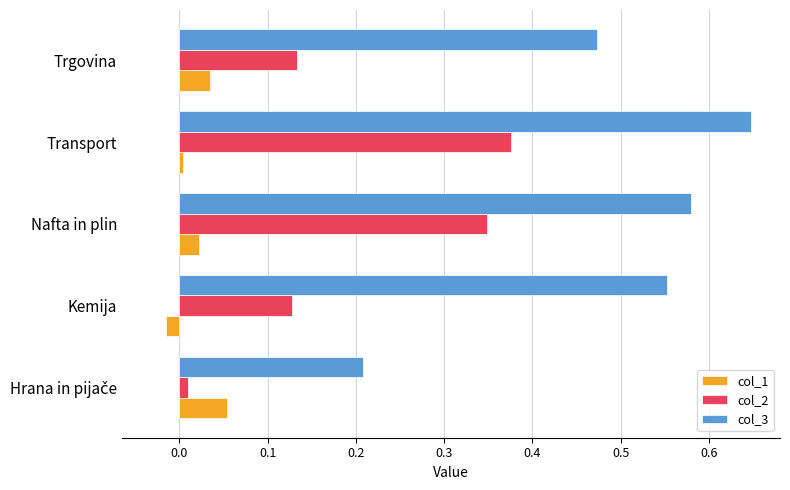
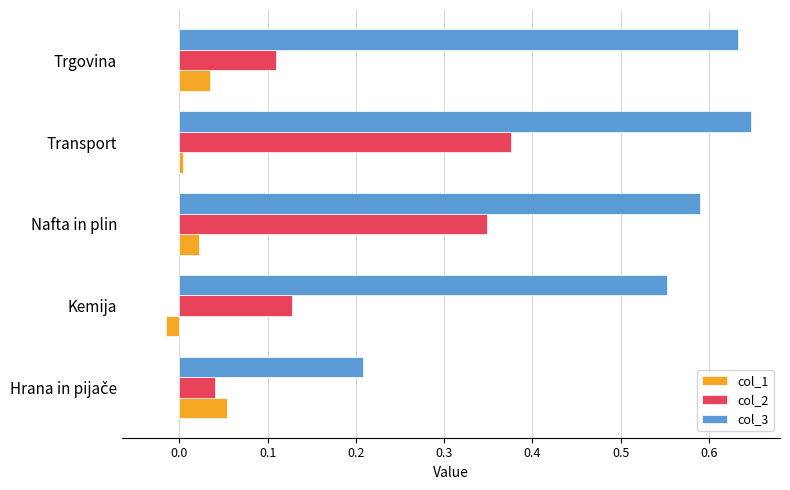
  {
    "col_1": {
      "Trgovina": 0.03,
      "Transport": 0.00,
      "Nafta in plin": 0.02,
      "Kemija": -0.02,
      "Hrana in pijače": 0.05
    },
    "col_2": {
-     "Trgovina": 0.13,
+     "Trgovina": 0.11,
      "Transport": 0.38,
      "Nafta in plin": 0.35,
      "Kemija": 0.13,
-     "Hrana in pijače": 0.01
+     "Hrana in pijače": 0.04
    },
    "col_3": {
-     "Trgovina": 0.47,
+     "Trgovina": 0.63,
      "Transport": 0.65,
-     "Nafta in plin": 0.58,
+     "Nafta in plin": 0.59,
      "Kemija": 0.55,
      "Hrana in pijače": 0.21
    }
  }
